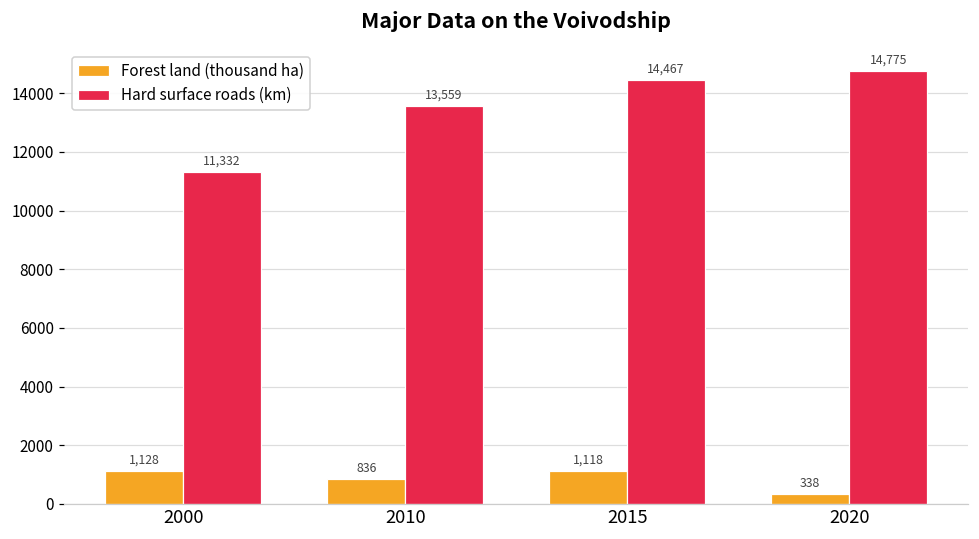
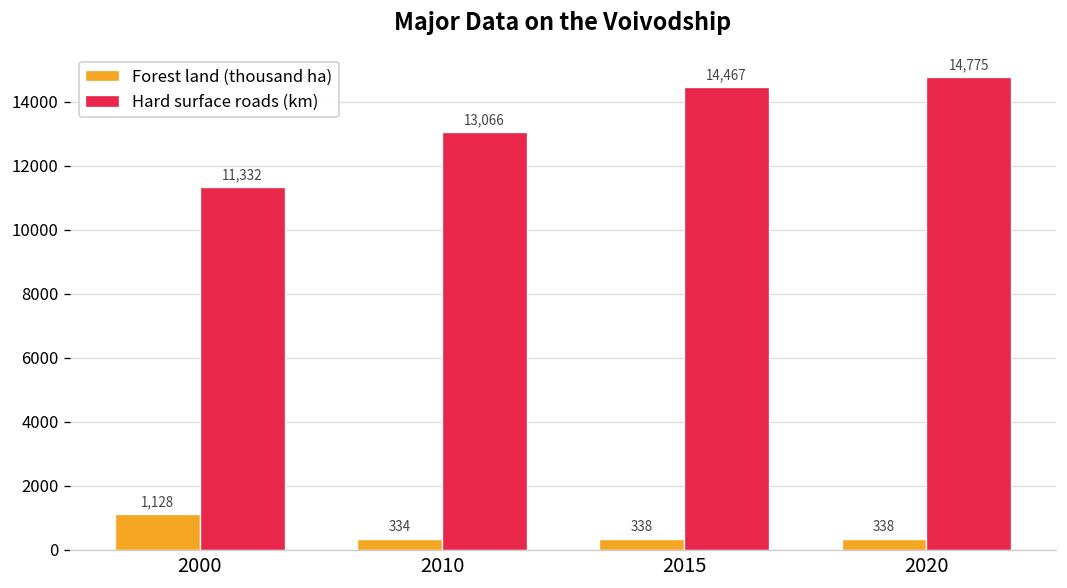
  {
    "Forest land (thousand ha)": {
      "2000": "1,128",
-     "2010": "836",
-     "2015": "1,118",
+     "2010": "334",
+     "2015": "338",
      "2020": "338"
    },
    "Hard surface roads (km)": {
      "2000": "11,332",
-     "2010": "13,559",
+     "2010": "13,066",
      "2015": "14,467",
      "2020": "14,775"
    }
  }
